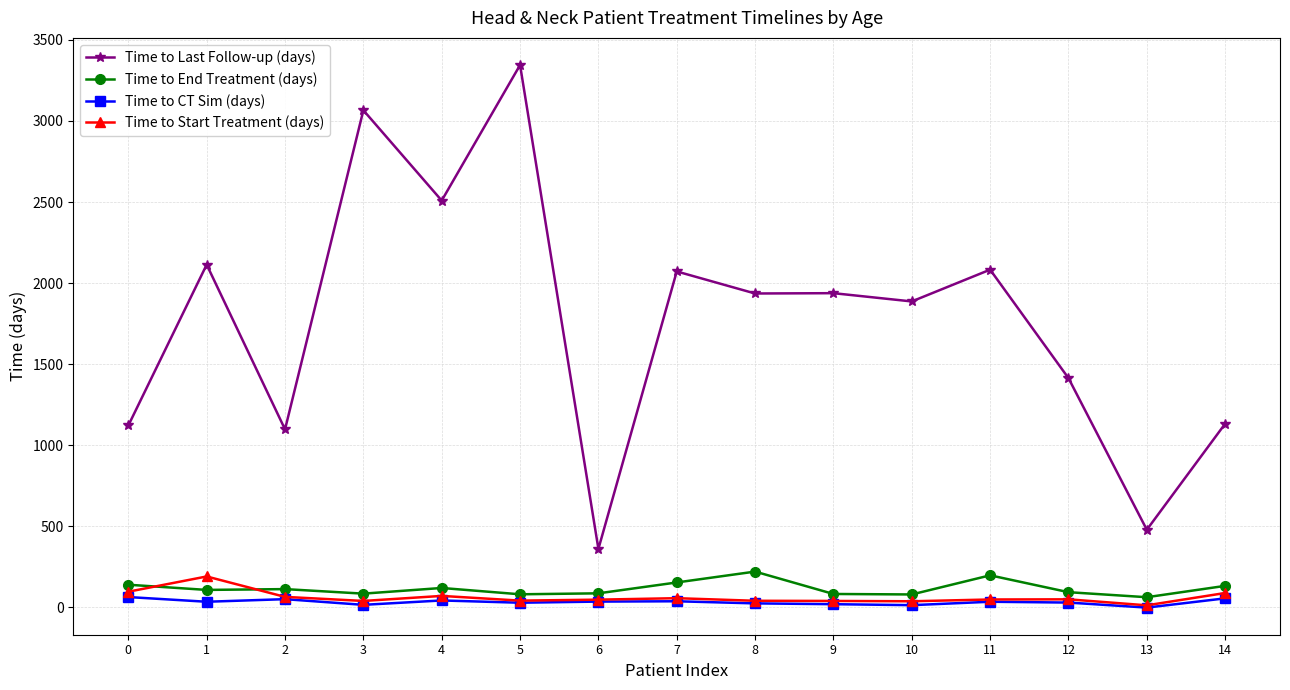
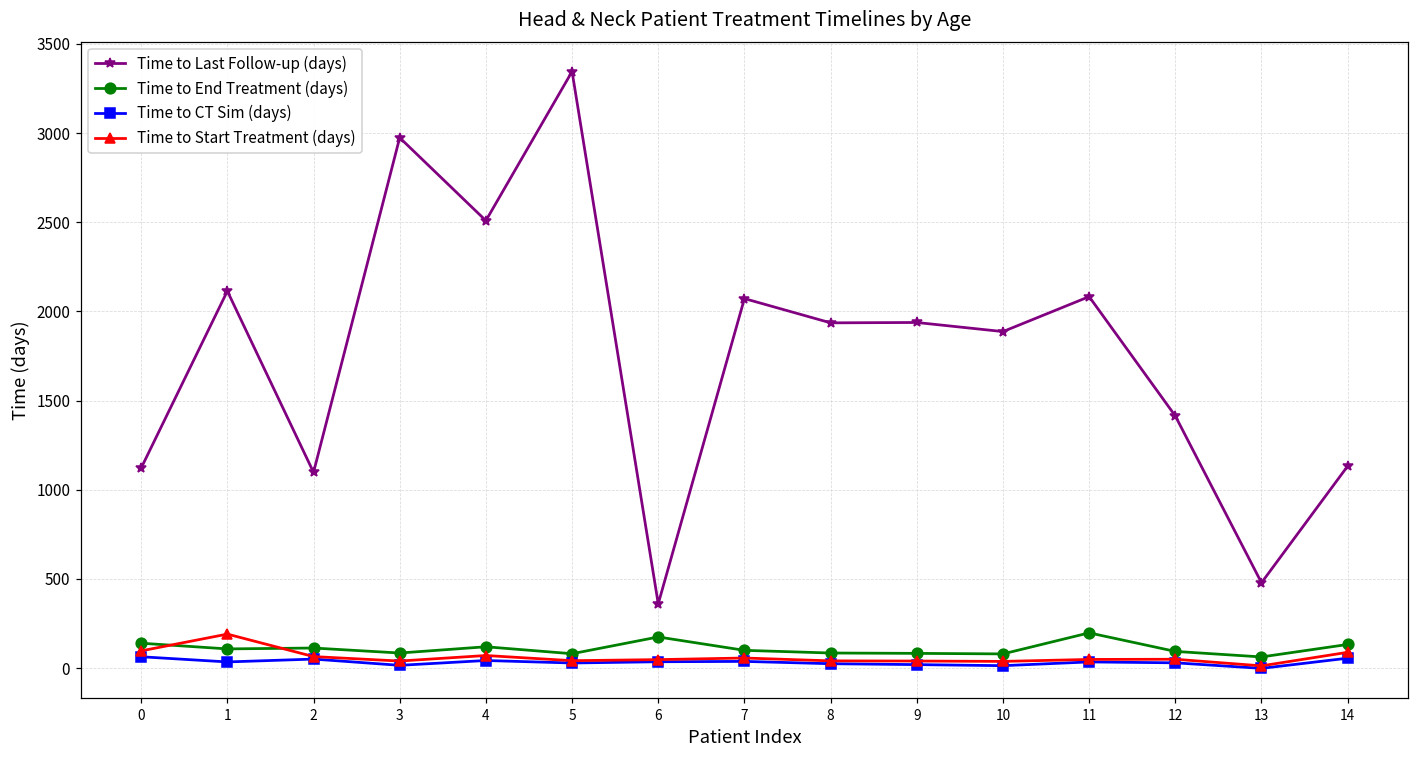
  {
    "Time to Last Follow-up (days)": {
      "0": 1120,
      "1": 2110,
      "2": 1100,
-     "3": 3070,
+     "3": 2970,
      "4": 2510,
      "5": 3350,
      "6": 360,
      "7": 2070,
      "8": 1940,
      "9": 1940,
      "10": 1890,
      "11": 2080,
      "12": 1410,
      "13": 480,
      "14": 1130
    },
    "Time to End Treatment (days)": {
      "0": 140,
      "1": 110,
      "2": 110,
      "3": 90,
      "4": 120,
      "5": 80,
-     "6": 90,
-     "7": 150,
-     "8": 220,
+     "6": 180,
+     "7": 100,
+     "8": 90,
      "9": 80,
      "10": 80,
      "11": 200,
      "12": 90,
      "13": 60,
      "14": 130
    },
    "Time to CT Sim (days)": {
      "0": 60,
      "1": 40,
      "3": 20,
      "4": 40,
      "7": 40,
      "8": 30,
      "9": 20,
      "10": 10,
      "12": 30,
      "14": 60
    },
    "Time to Start Treatment (days)": {
      "0": 100,
      "1": 190,
      "3": 40,
      "4": 70,
      "7": 60,
      "8": 40,
      "9": 40,
      "10": 40,
      "12": 50,
      "14": 90
    }
  }
